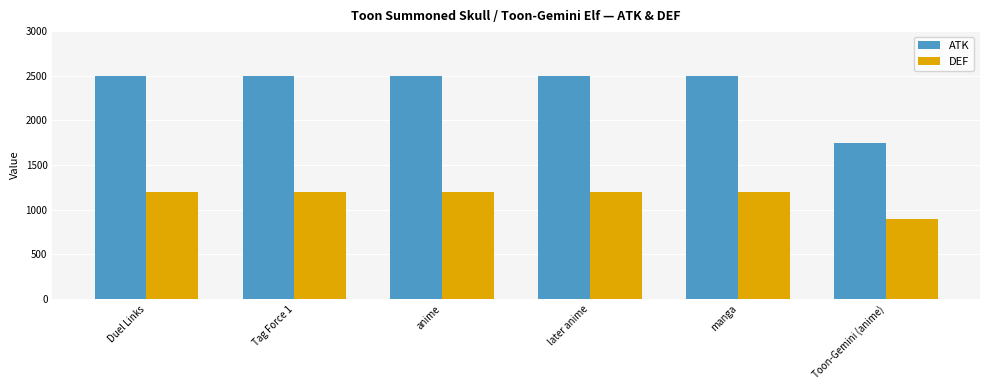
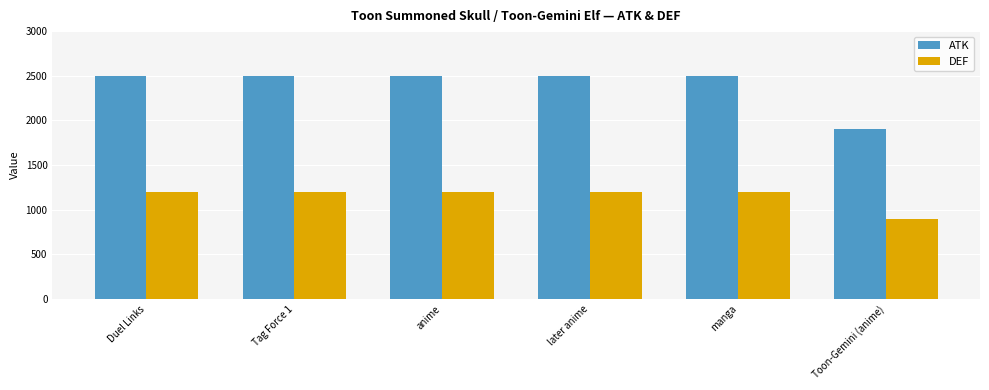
  {
    "ATK": {
      "Duel Links": 2500,
      "Tag Force 1": 2500,
      "anime": 2500,
      "later anime": 2500,
      "manga": 2500,
-     "Toon-Gemini (anime)": 1800
+     "Toon-Gemini (anime)": 1900
    },
    "DEF": {
      "Duel Links": 1200,
      "Tag Force 1": 1200,
      "anime": 1200,
      "later anime": 1200,
      "manga": 1200,
      "Toon-Gemini (anime)": 900
    }
  }
